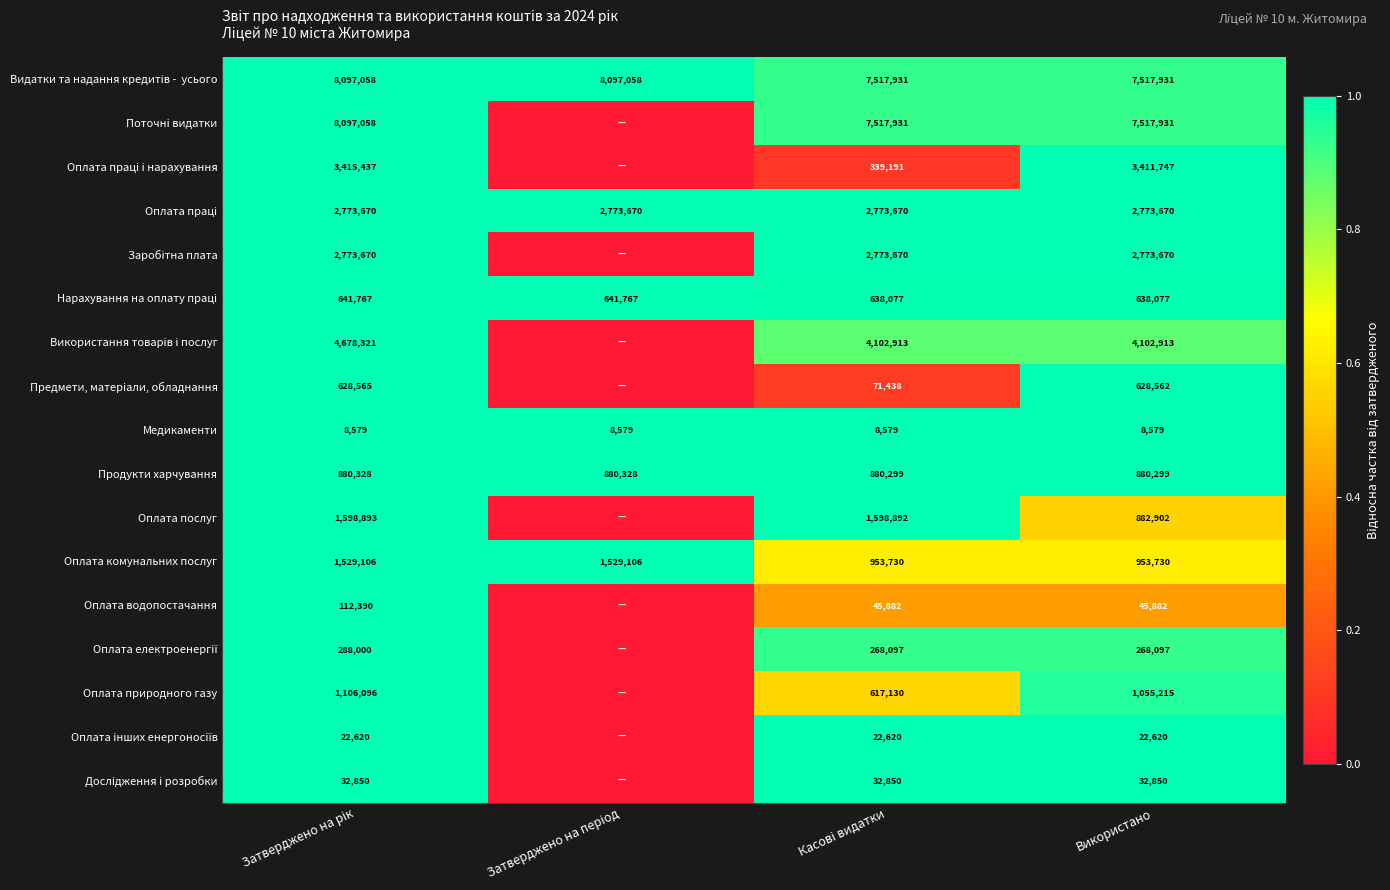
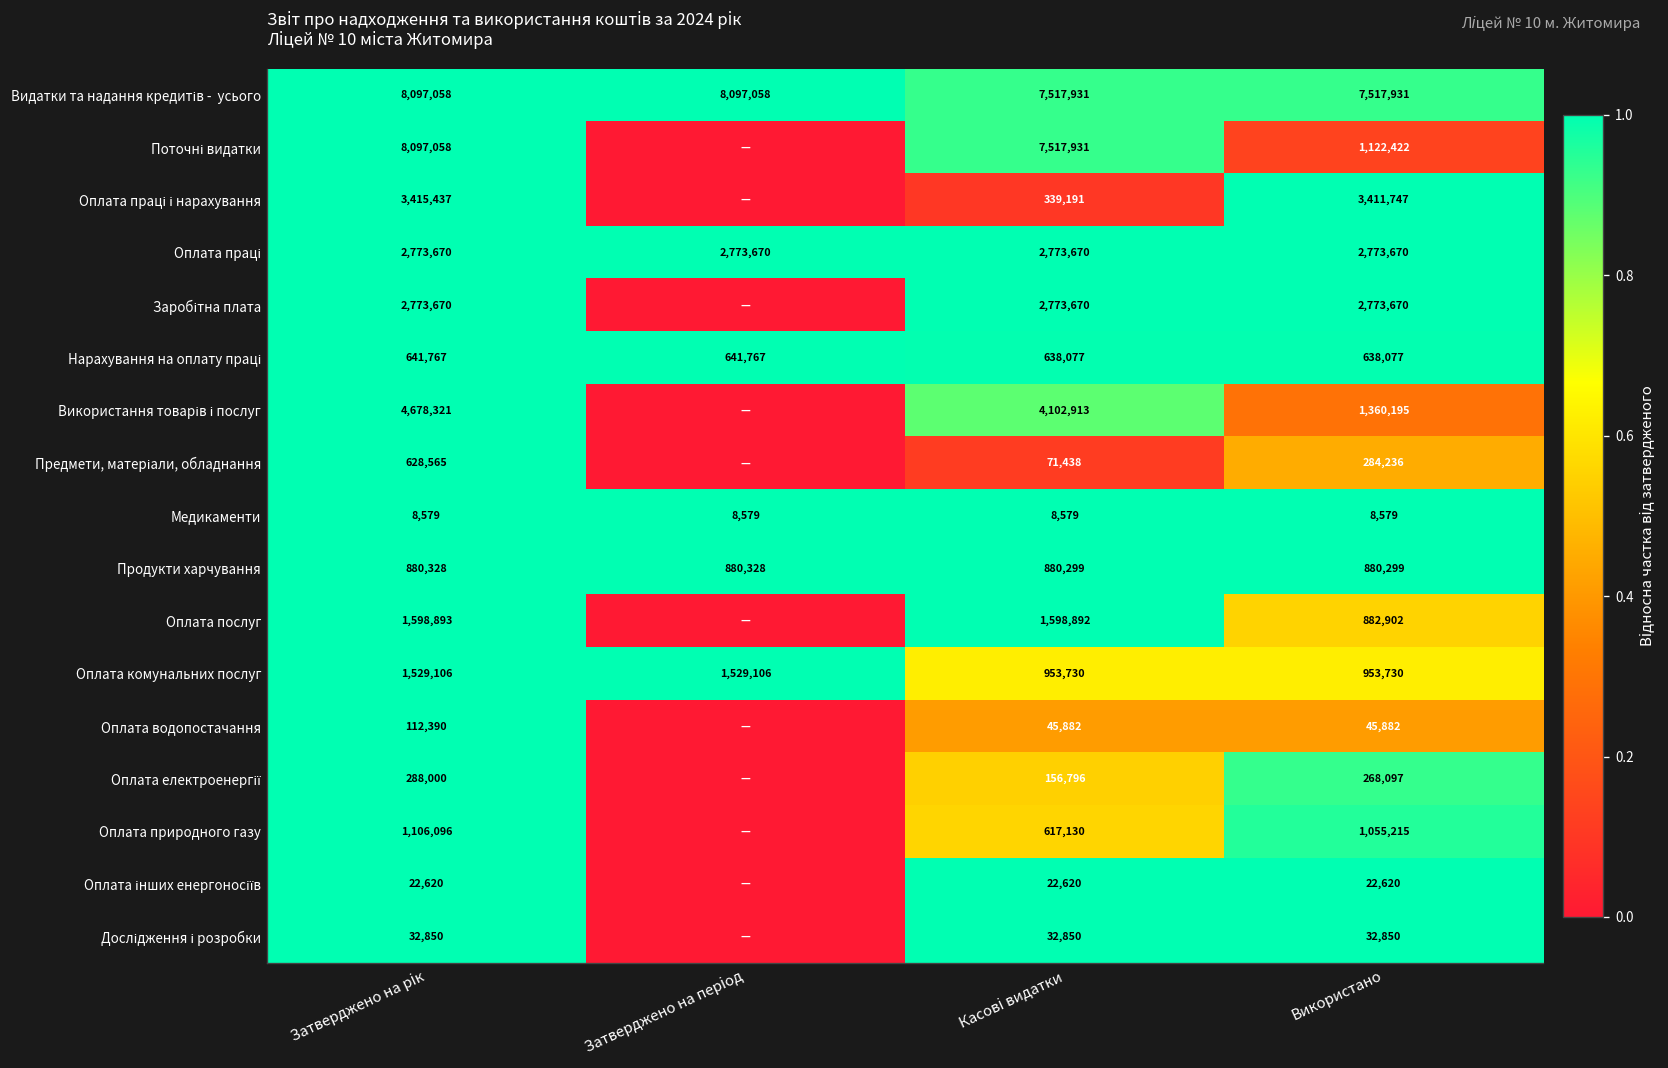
  {
    "Видатки та надання кредитів - усього": {
      "Затверджено на рік": "8,097,058",
      "Затверджено на період": "8,097,058",
      "Касові видатки": "7,517,931",
      "Використано": "7,517,931"
    },
    "Поточні видатки": {
      "Затверджено на рік": "8,097,058",
      "Касові видатки": "7,517,931",
-     "Використано": "7,517,931"
+     "Використано": "1,122,422"
    },
    "Оплата праці і нарахування": {
      "Затверджено на рік": "3,415,437",
      "Касові видатки": "339,191",
      "Використано": "3,411,747"
    },
    "Оплата праці": {
      "Затверджено на рік": "2,773,670",
      "Затверджено на період": "2,773,670",
      "Касові видатки": "2,773,670",
      "Використано": "2,773,670"
    },
    "Заробітна плата": {
      "Затверджено на рік": "2,773,670",
      "Касові видатки": "2,773,670",
      "Використано": "2,773,670"
    },
    "Нарахування на оплату праці": {
      "Затверджено на рік": "641,767",
      "Затверджено на період": "641,767",
      "Касові видатки": "638,077",
      "Використано": "638,077"
    },
    "Використання товарів і послуг": {
      "Затверджено на рік": "4,678,321",
      "Касові видатки": "4,102,913",
-     "Використано": "4,102,913"
+     "Використано": "1,360,195"
    },
    "Предмети, матеріали, обладнання": {
      "Затверджено на рік": "628,565",
      "Касові видатки": "71,438",
-     "Використано": "628,562"
+     "Використано": "284,236"
    },
    "Медикаменти": {
      "Затверджено на рік": "8,579",
      "Затверджено на період": "8,579",
      "Касові видатки": "8,579",
      "Використано": "8,579"
    },
    "Продукти харчування": {
      "Затверджено на рік": "880,328",
      "Затверджено на період": "880,328",
      "Касові видатки": "880,299",
      "Використано": "880,299"
    },
    "Оплата послуг": {
      "Затверджено на рік": "1,598,893",
      "Касові видатки": "1,598,892",
      "Використано": "882,902"
    },
    "Оплата комунальних послуг": {
      "Затверджено на рік": "1,529,106",
      "Затверджено на період": "1,529,106",
      "Касові видатки": "953,730",
      "Використано": "953,730"
    },
    "Оплата водопостачання": {
      "Затверджено на рік": "112,390",
      "Касові видатки": "45,882",
      "Використано": "45,882"
    },
    "Оплата електроенергії": {
      "Затверджено на рік": "288,000",
-     "Касові видатки": "268,097",
+     "Касові видатки": "156,796",
      "Використано": "268,097"
    },
    "Оплата природного газу": {
      "Затверджено на рік": "1,106,096",
      "Касові видатки": "617,130",
      "Використано": "1,055,215"
    },
    "Оплата інших енергоносіїв": {
      "Затверджено на рік": "22,620",
      "Касові видатки": "22,620",
      "Використано": "22,620"
    },
    "Дослідження і розробки": {
      "Затверджено на рік": "32,850",
      "Касові видатки": "32,850",
      "Використано": "32,850"
    }
  }
